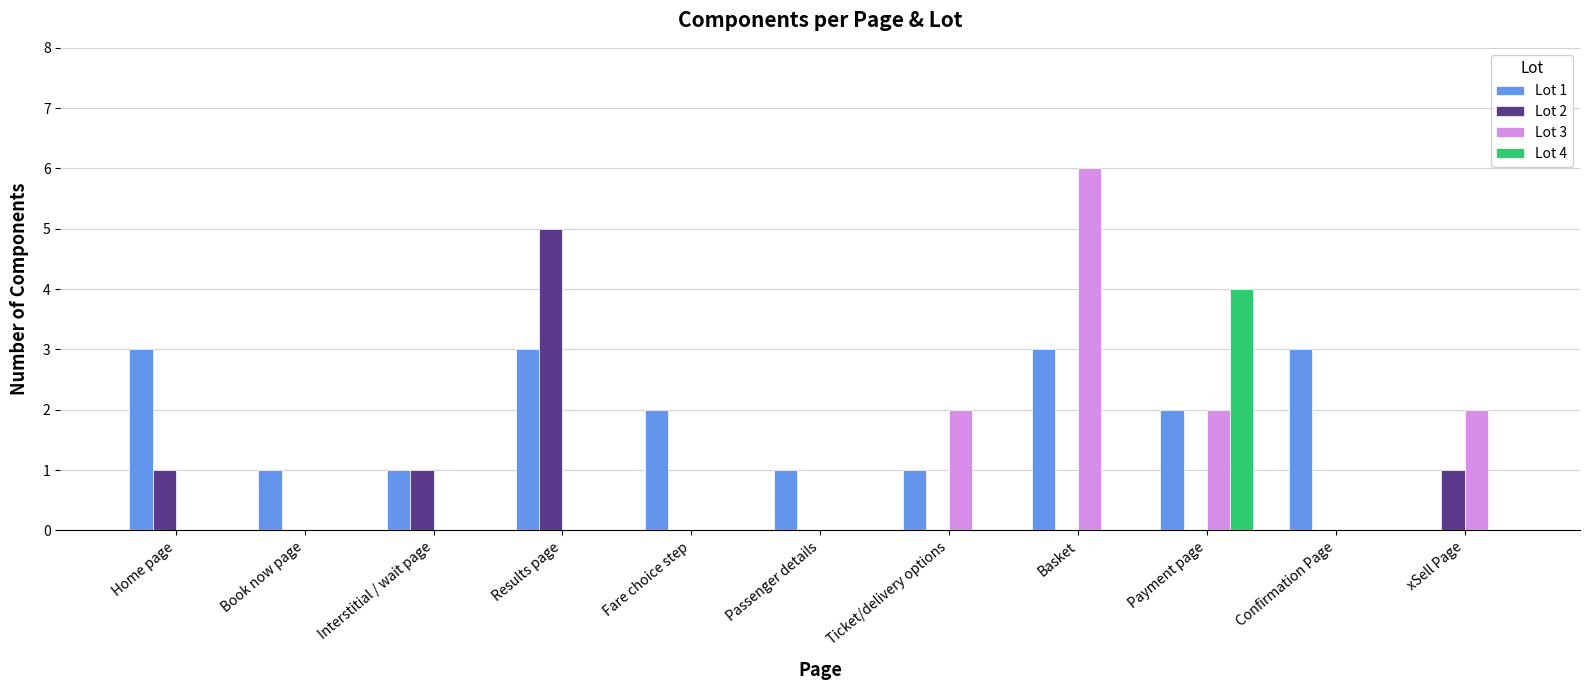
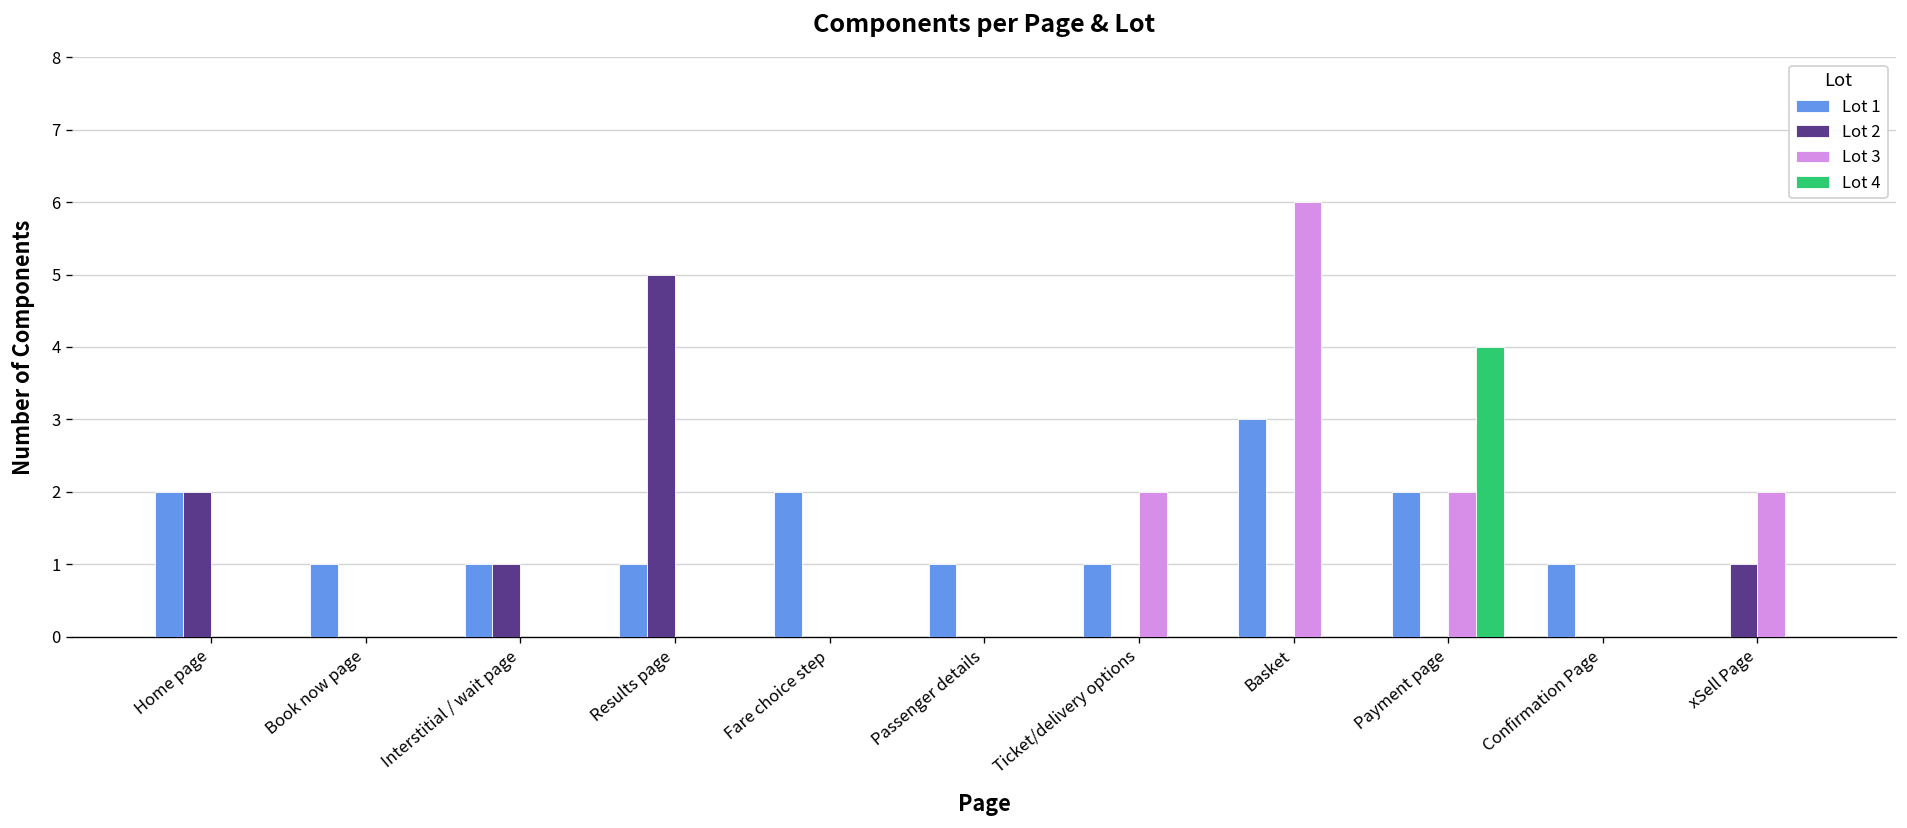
  {
    "Lot 1": {
-     "Home page": 3,
+     "Home page": 2,
      "Book now page": 1,
      "Interstitial / wait page": 1,
-     "Results page": 3,
+     "Results page": 1,
      "Fare choice step": 2,
      "Passenger details": 1,
      "Ticket/delivery options": 1,
      "Basket": 3,
      "Payment page": 2,
-     "Confirmation Page": 3,
+     "Confirmation Page": 1,
      "xSell Page": 0
    },
    "Lot 2": {
-     "Home page": 1,
+     "Home page": 2,
      "Book now page": 0,
      "Interstitial / wait page": 1,
      "Results page": 5,
      "Fare choice step": 0,
      "Passenger details": 0,
      "Ticket/delivery options": 0,
      "Basket": 0,
      "Payment page": 0,
      "Confirmation Page": 0,
      "xSell Page": 1
    },
    "Lot 3": {
      "Home page": 0,
      "Book now page": 0,
      "Interstitial / wait page": 0,
      "Results page": 0,
      "Fare choice step": 0,
      "Passenger details": 0,
      "Ticket/delivery options": 2,
      "Basket": 6,
      "Payment page": 2,
      "Confirmation Page": 0,
      "xSell Page": 2
    },
    "Lot 4": {
      "Home page": 0,
      "Book now page": 0,
      "Interstitial / wait page": 0,
      "Results page": 0,
      "Fare choice step": 0,
      "Passenger details": 0,
      "Ticket/delivery options": 0,
      "Basket": 0,
      "Payment page": 4,
      "Confirmation Page": 0,
      "xSell Page": 0
    }
  }
